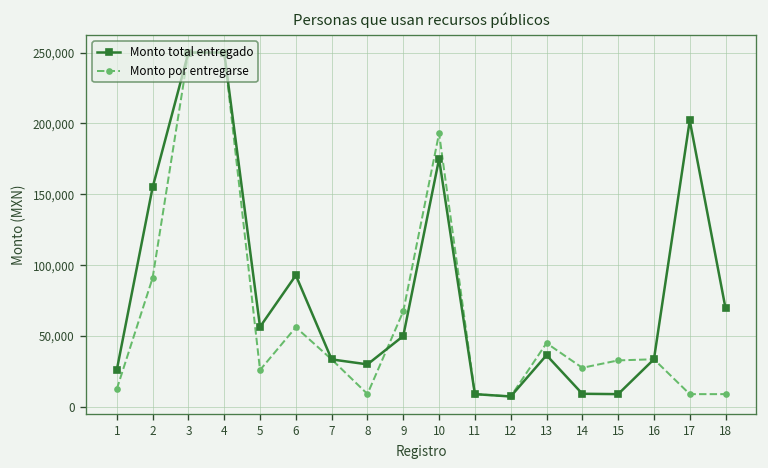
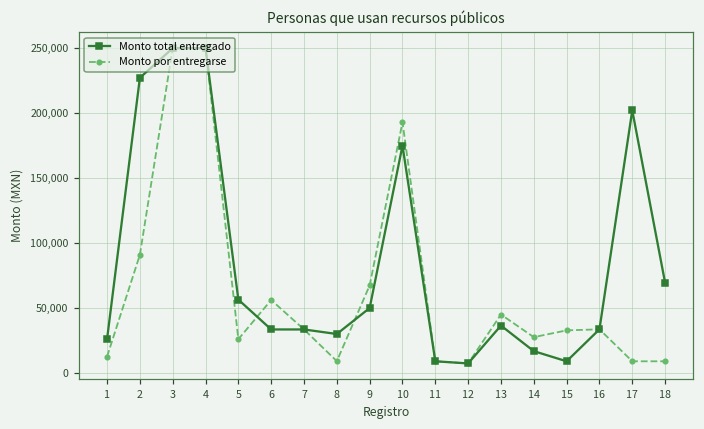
  {
    "Monto total entregado": {
      "1": "26,000",
-     "2": "155,000",
+     "2": "227,000",
      "5": "56,000",
-     "6": "93,000",
+     "6": "34,000",
      "8": "30,000",
      "9": "50,000",
      "10": "175,000",
      "13": "36,000",
-     "14": "9,000",
+     "14": "17,000",
      "15": "9,000",
      "17": "202,000",
      "18": "69,000"
    },
    "Monto por entregarse": {
      "1": "13,000",
      "2": "91,000",
      "5": "26,000",
      "6": "56,000",
      "8": "9,000",
      "9": "67,000",
      "10": "193,000",
      "13": "45,000",
      "14": "28,000",
      "15": "33,000",
      "17": "9,000",
      "18": "9,000"
    }
  }
